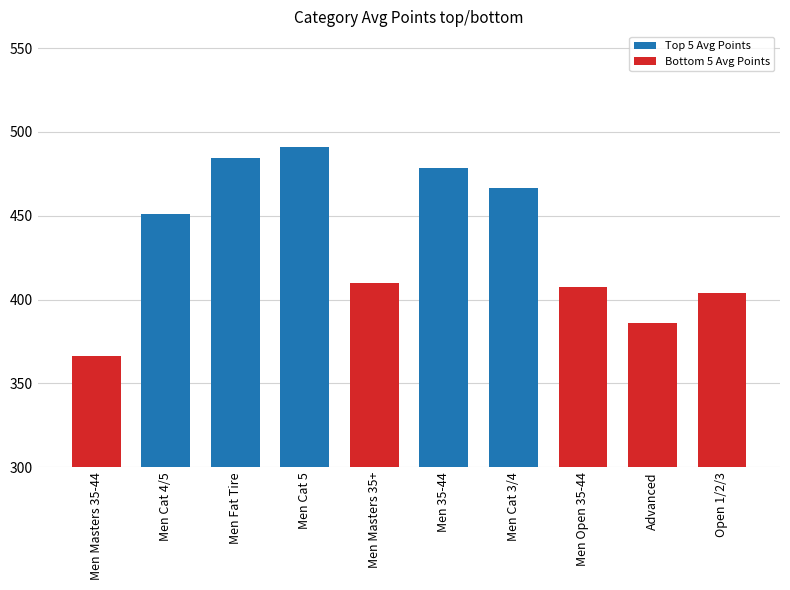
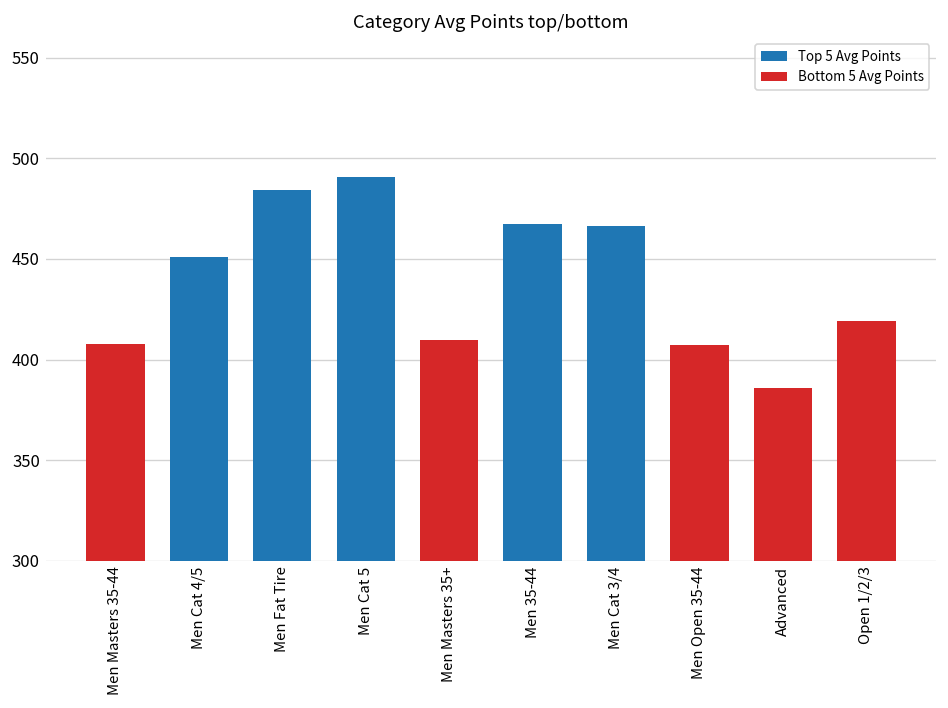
  {
-   "Men Masters 35-44": 366,
+   "Men Masters 35-44": 408,
    "Men Cat 4/5": 451,
    "Men Fat Tire": 484,
    "Men Cat 5": 491,
    "Men Masters 35+": 410,
-   "Men 35-44": 479,
+   "Men 35-44": 467,
    "Men Cat 3/4": 467,
    "Men Open 35-44": 407,
    "Advanced": 386,
-   "Open 1/2/3": 404
+   "Open 1/2/3": 419
  }
